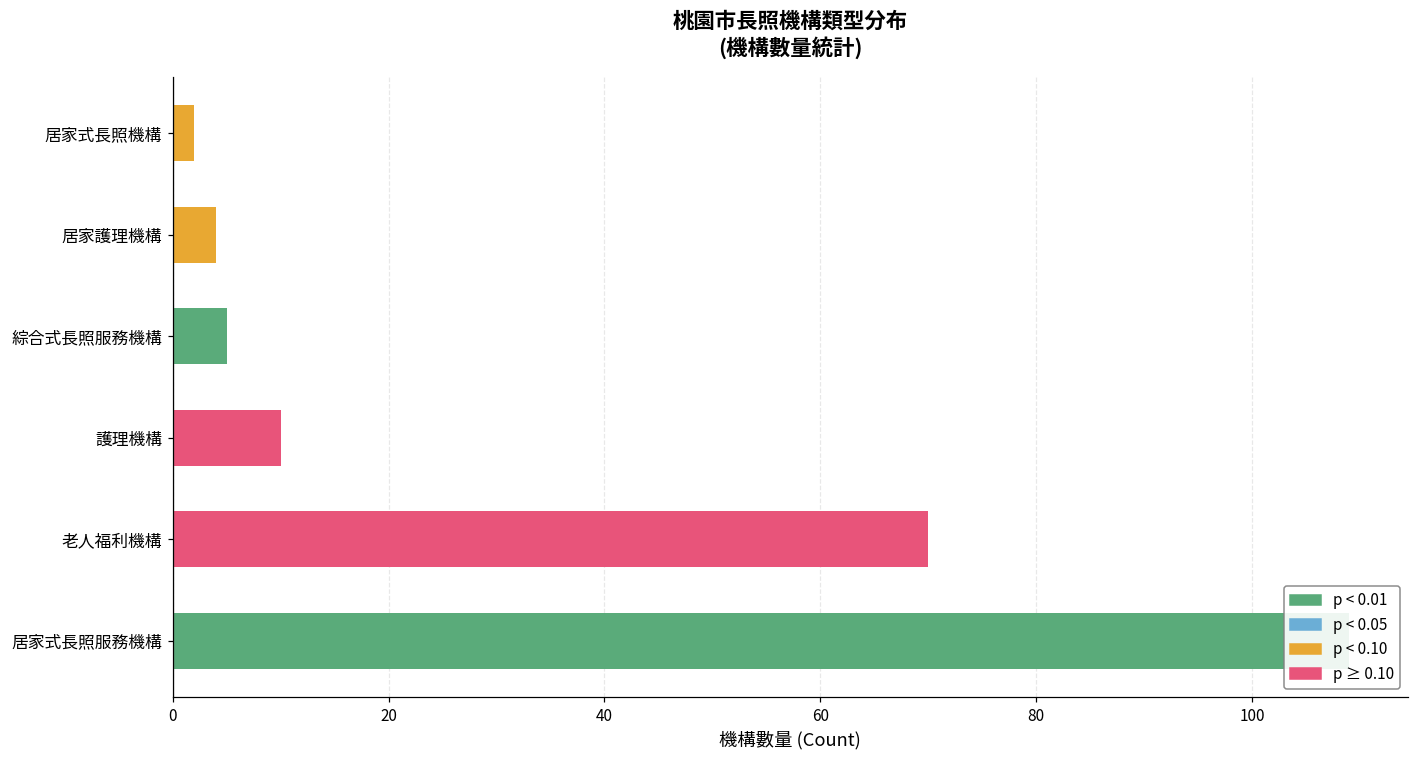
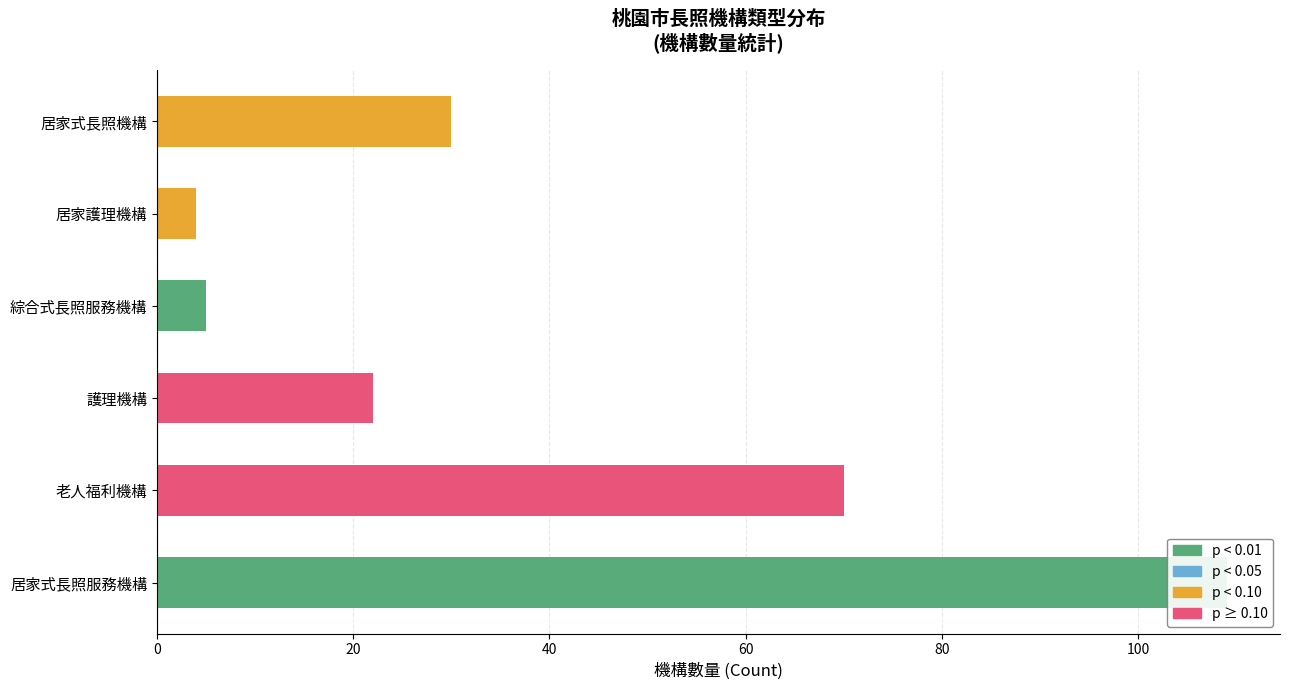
  {
-   "居家式長照機構": 2,
+   "居家式長照機構": 30,
    "居家護理機構": 4,
    "綜合式長照服務機構": 5,
-   "護理機構": 10,
+   "護理機構": 22,
    "老人福利機構": 70
  }
